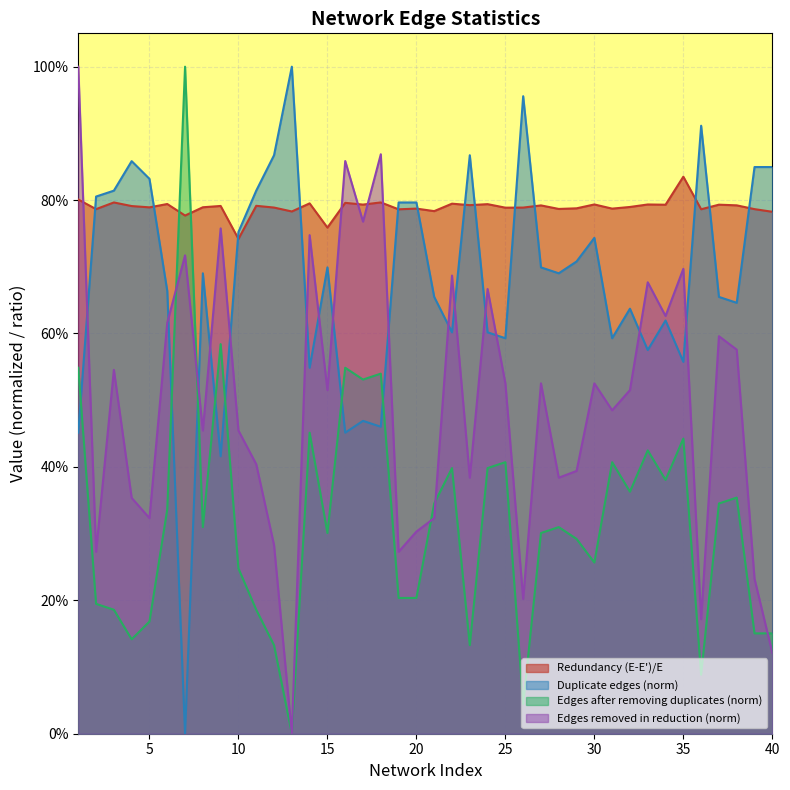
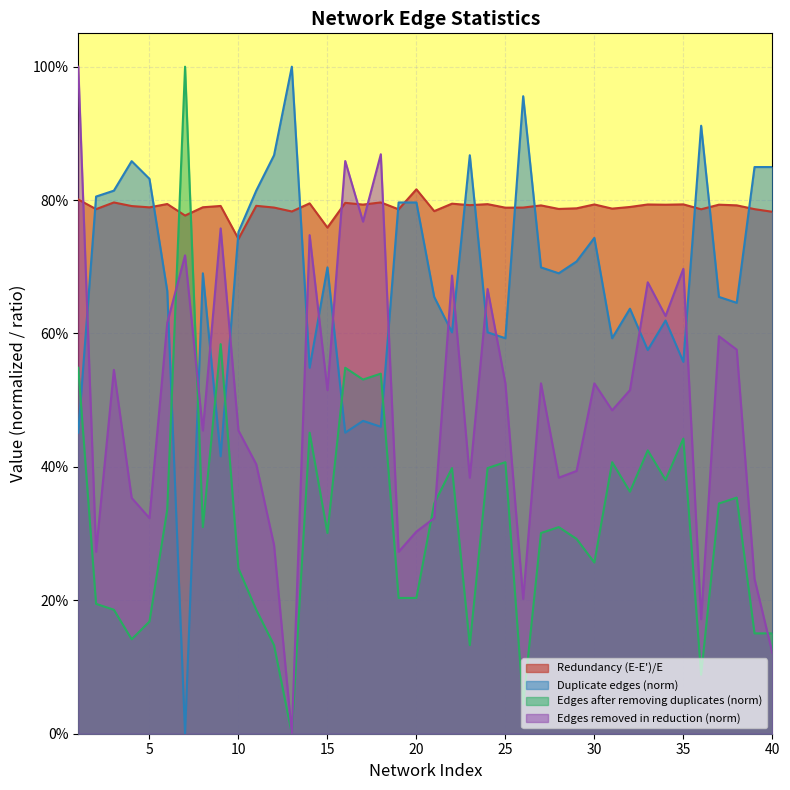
  {
    "Redundancy (E-E')/E": {
      "5": "79%",
      "10": "74%",
      "15": "76%",
-     "20": "79%",
+     "20": "82%",
      "25": "79%",
      "30": "79%",
-     "35": "84%",
+     "35": "79%",
      "40": "78%"
    },
    "Duplicate edges (norm)": {
      "5": "83%",
      "10": "75%",
      "15": "70%",
      "20": "80%",
      "25": "59%",
      "30": "74%",
      "35": "56%",
      "40": "85%"
    },
    "Edges after removing duplicates (norm)": {
      "5": "17%",
      "10": "25%",
      "15": "30%",
      "20": "20%",
      "25": "41%",
      "30": "26%",
      "35": "44%",
      "40": "15%"
    },
    "Edges removed in reduction (norm)": {
      "5": "32%",
      "10": "45%",
      "15": "52%",
      "20": "30%",
      "25": "53%",
      "30": "53%",
      "35": "70%",
      "40": "12%"
    }
  }
